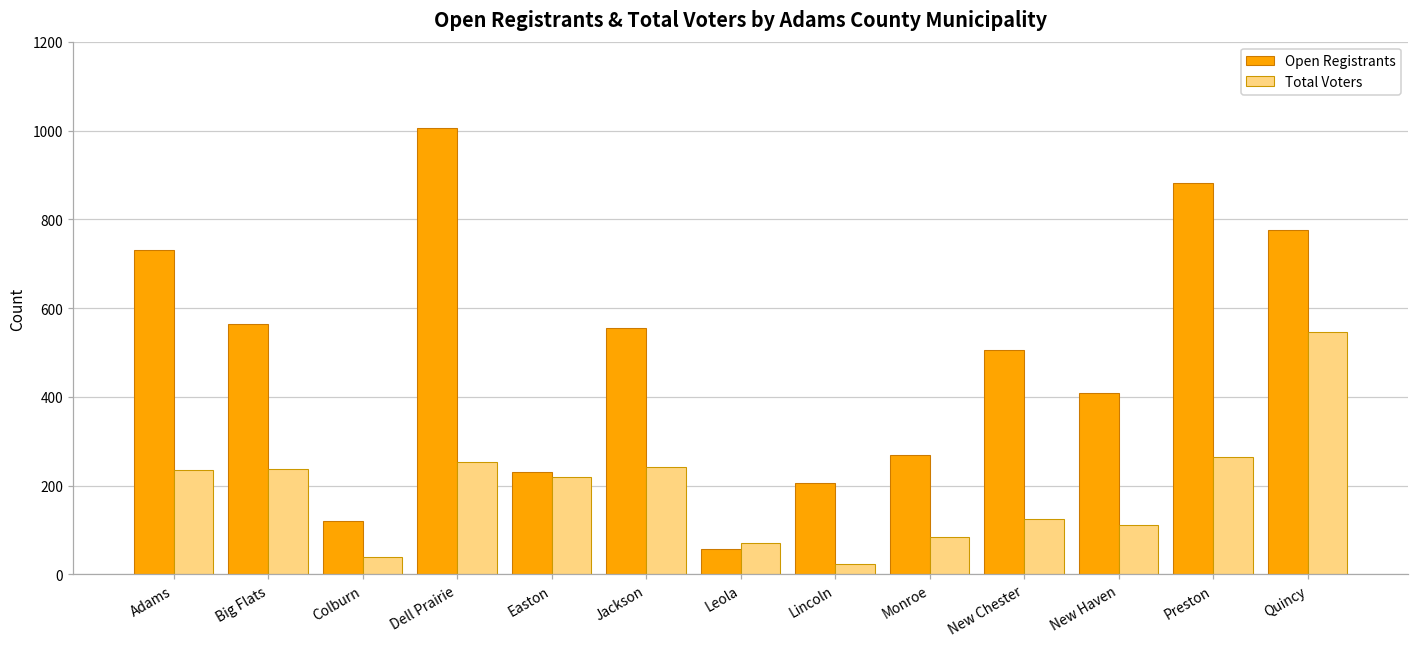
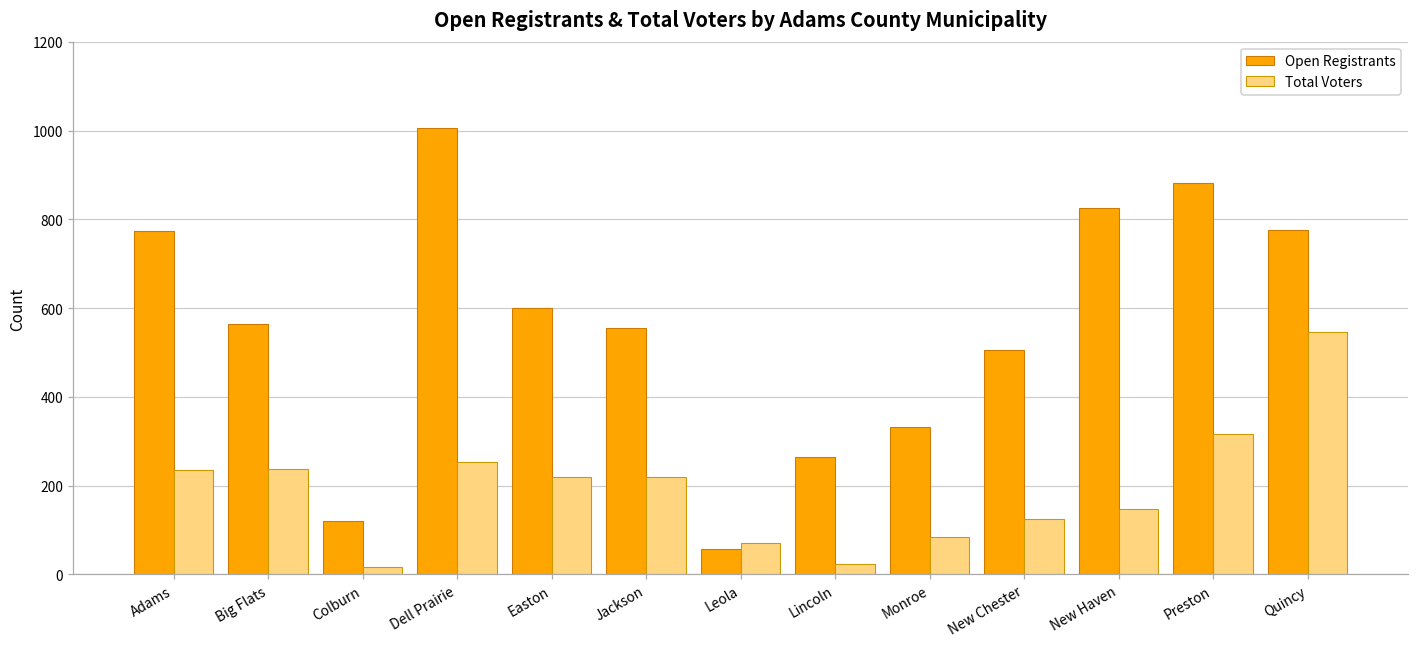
  {
    "Open Registrants": {
-     "Adams": 730,
+     "Adams": 770,
      "Big Flats": 570,
      "Colburn": 120,
      "Dell Prairie": 1010,
-     "Easton": 230,
+     "Easton": 600,
      "Jackson": 560,
      "Leola": 60,
-     "Lincoln": 210,
-     "Monroe": 270,
+     "Lincoln": 270,
+     "Monroe": 330,
      "New Chester": 510,
-     "New Haven": 410,
+     "New Haven": 830,
      "Preston": 880,
      "Quincy": 780
    },
    "Total Voters": {
      "Adams": 240,
      "Big Flats": 240,
-     "Colburn": 40,
+     "Colburn": 20,
      "Dell Prairie": 250,
      "Easton": 220,
-     "Jackson": 240,
+     "Jackson": 220,
      "Leola": 70,
      "Lincoln": 20,
      "Monroe": 90,
      "New Chester": 120,
-     "New Haven": 110,
-     "Preston": 260,
+     "New Haven": 150,
+     "Preston": 320,
      "Quincy": 550
    }
  }
